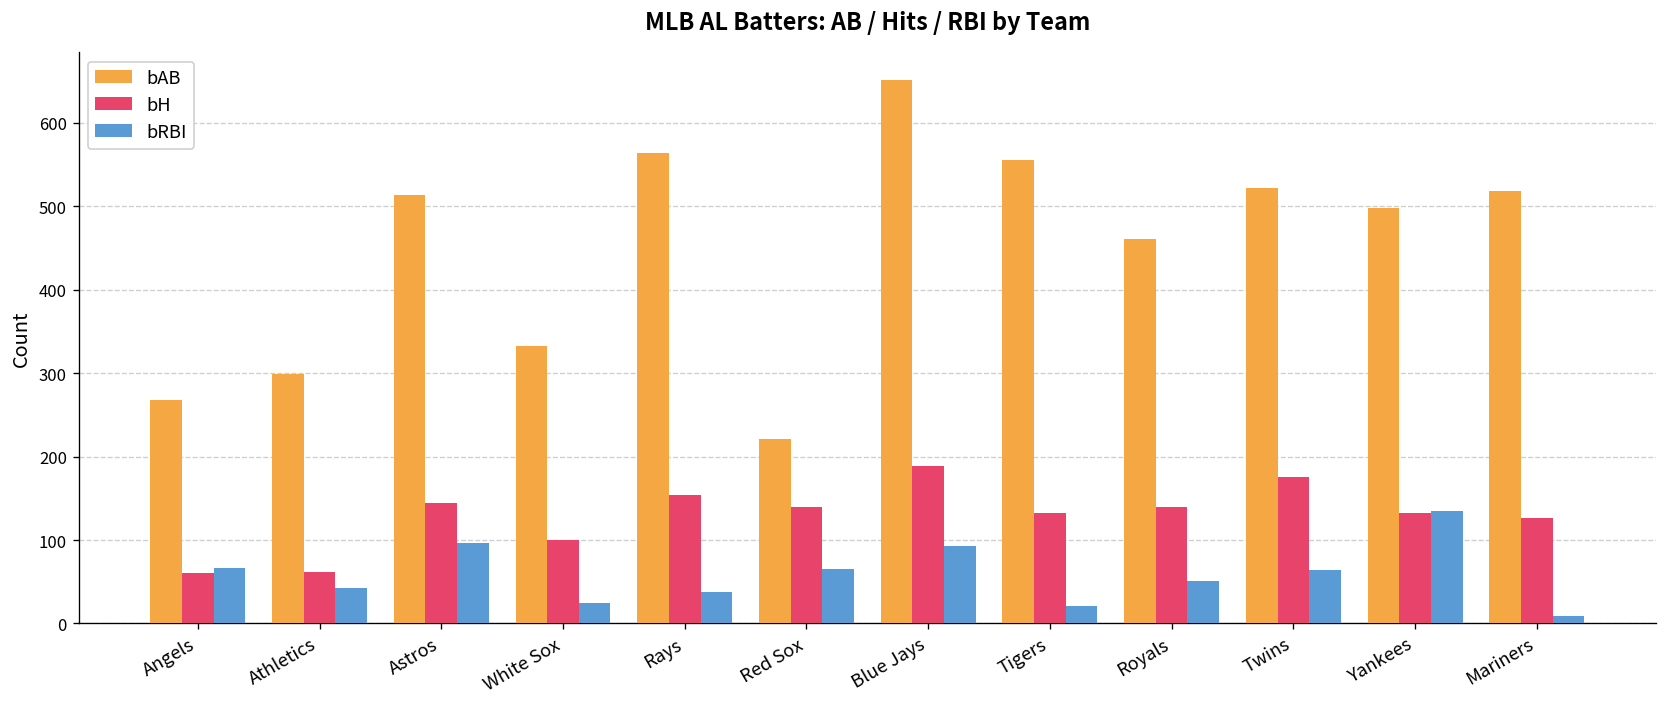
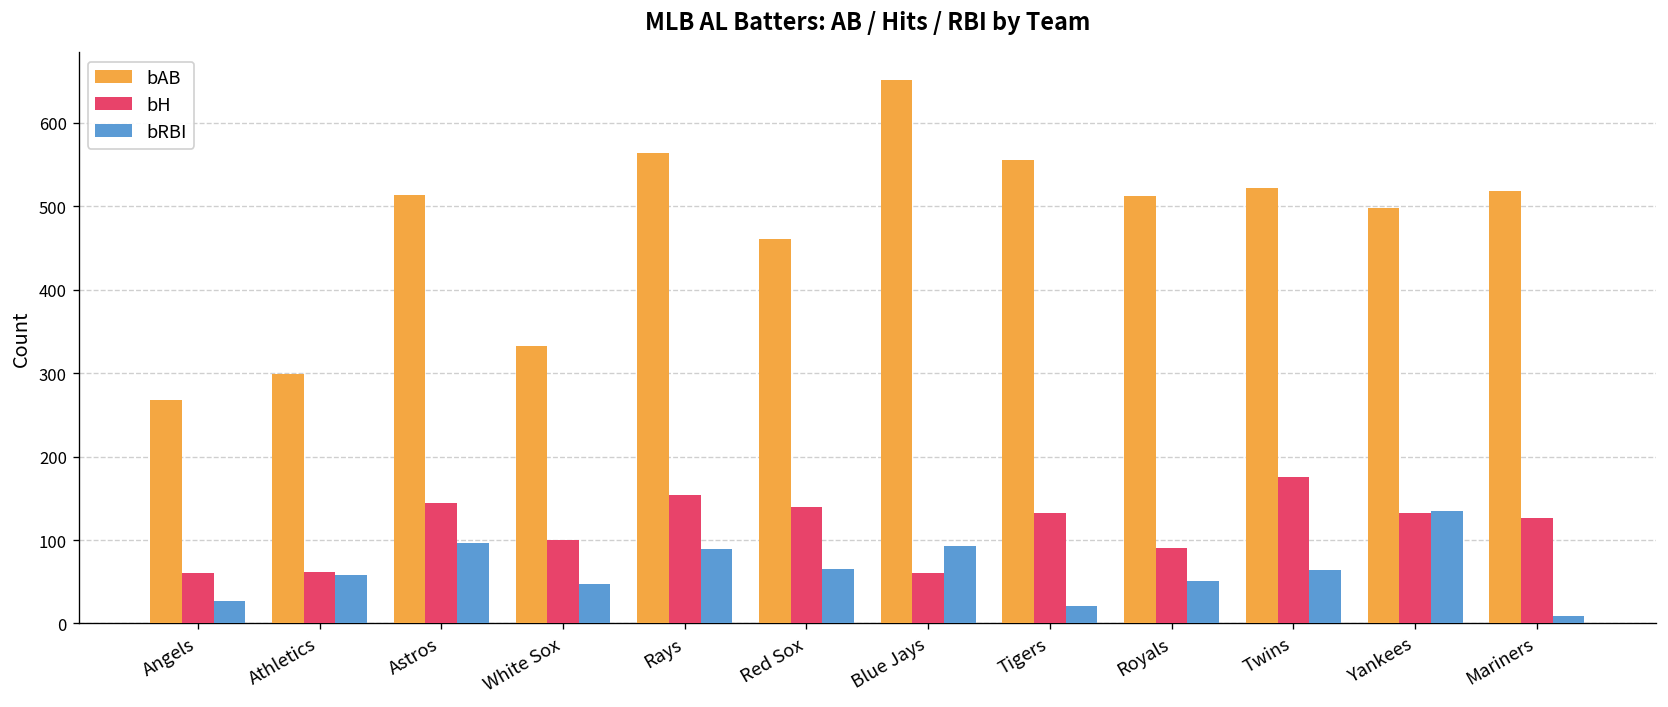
  {
    "bAB": {
      "Angels": 270,
      "Athletics": 300,
      "Astros": 510,
      "White Sox": 330,
      "Rays": 560,
-     "Red Sox": 220,
+     "Red Sox": 460,
      "Blue Jays": 650,
      "Tigers": 560,
-     "Royals": 460,
+     "Royals": 510,
      "Twins": 520,
      "Yankees": 500,
      "Mariners": 520
    },
    "bH": {
      "Angels": 60,
      "Athletics": 60,
      "Astros": 140,
      "White Sox": 100,
      "Rays": 150,
      "Red Sox": 140,
-     "Blue Jays": 190,
+     "Blue Jays": 60,
      "Tigers": 130,
-     "Royals": 140,
+     "Royals": 90,
      "Twins": 180,
      "Yankees": 130,
      "Mariners": 130
    },
    "bRBI": {
-     "Angels": 70,
-     "Athletics": 40,
+     "Angels": 30,
+     "Athletics": 60,
      "Astros": 100,
-     "White Sox": 30,
-     "Rays": 40,
+     "White Sox": 50,
+     "Rays": 90,
      "Red Sox": 70,
      "Blue Jays": 90,
      "Tigers": 20,
      "Royals": 50,
      "Twins": 60,
      "Yankees": 140,
      "Mariners": 10
    }
  }
